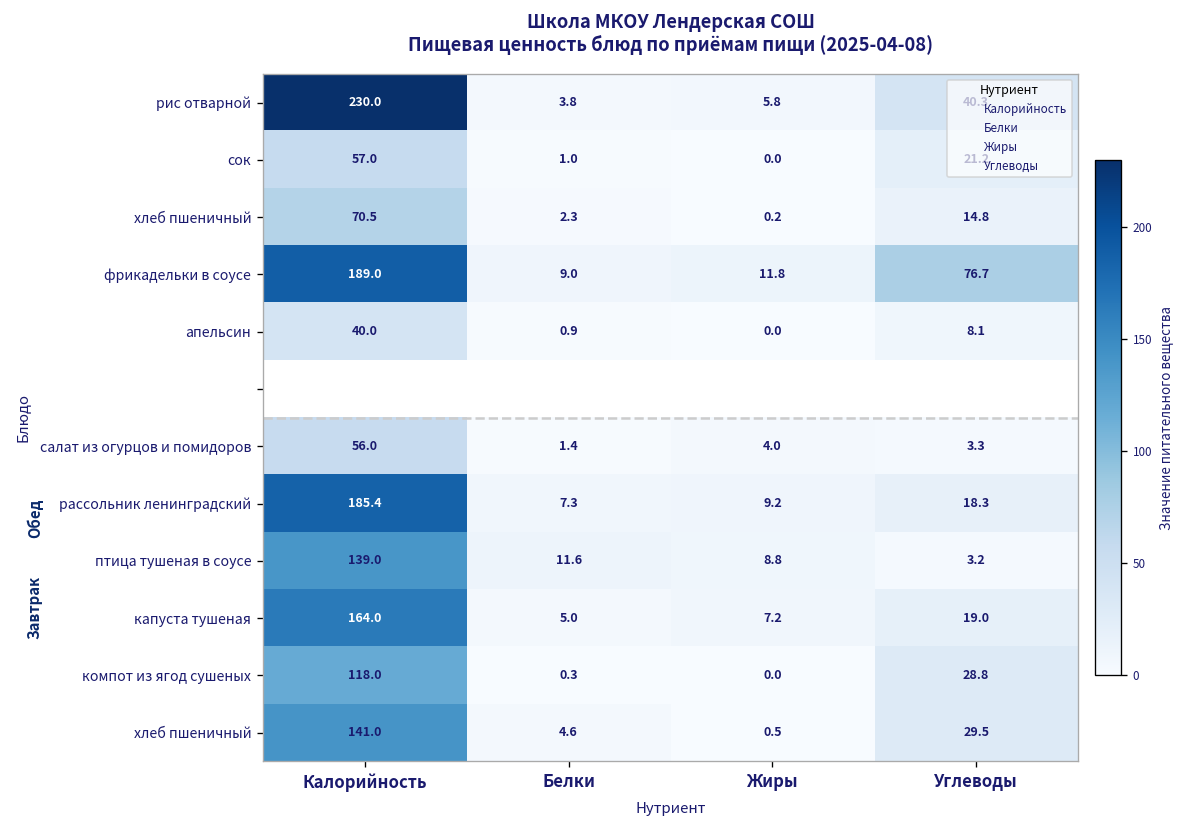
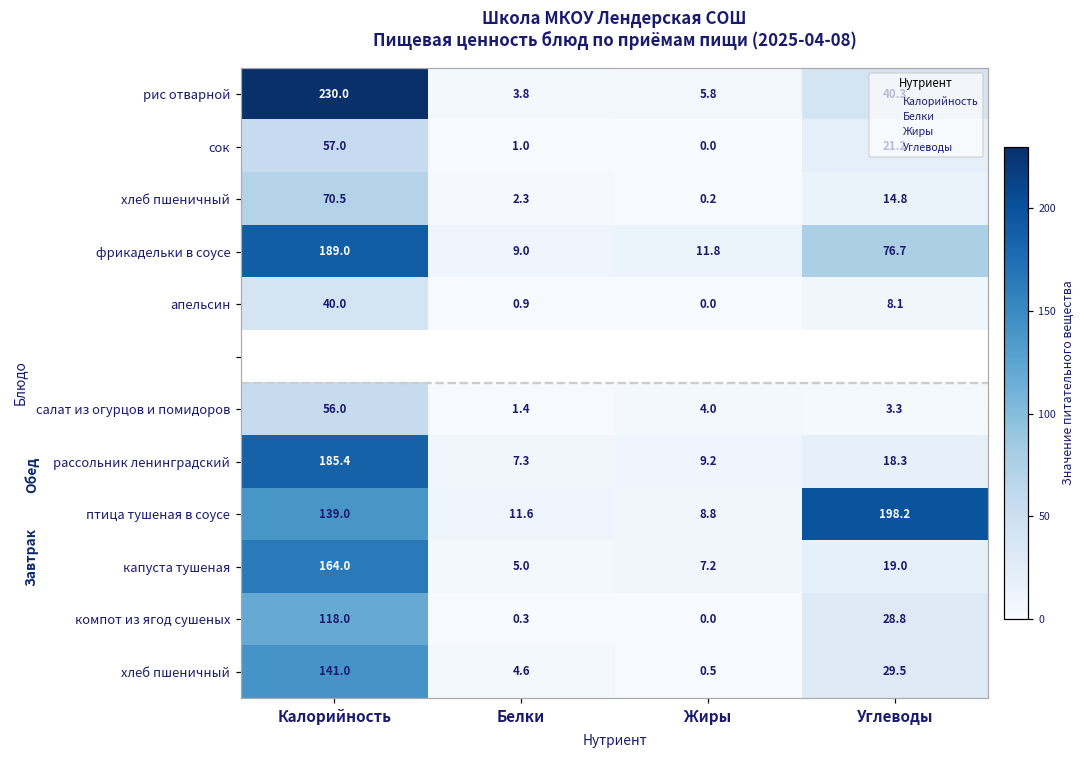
  {
    "рис отварной": {
      "Калорийность": 230.0,
      "Белки": 3.8,
      "Жиры": 5.8
    },
    "сок": {
      "Калорийность": 57.0,
      "Белки": 1.0,
      "Жиры": 0.0
    },
    "фрикадельки в соусе": {
      "Калорийность": 189.0,
      "Белки": 9.0,
      "Жиры": 11.8,
      "Углеводы": 76.7
    },
    "апельсин": {
      "Калорийность": 40.0,
      "Белки": 0.9,
      "Жиры": 0.0,
      "Углеводы": 8.1
    },
    "салат из огурцов и помидоров": {
      "Калорийность": 56.0,
      "Белки": 1.4,
      "Жиры": 4.0,
      "Углеводы": 3.3
    },
    "рассольник ленинградский": {
      "Калорийность": 185.4,
      "Белки": 7.3,
      "Жиры": 9.2,
      "Углеводы": 18.3
    },
    "птица тушеная в соусе": {
      "Калорийность": 139.0,
      "Белки": 11.6,
      "Жиры": 8.8,
-     "Углеводы": 3.2
+     "Углеводы": 198.2
    },
    "капуста тушеная": {
      "Калорийность": 164.0,
      "Белки": 5.0,
      "Жиры": 7.2,
      "Углеводы": 19.0
    },
    "компот из ягод сушеных": {
      "Калорийность": 118.0,
      "Белки": 0.3,
      "Жиры": 0.0,
      "Углеводы": 28.8
    }
  }
